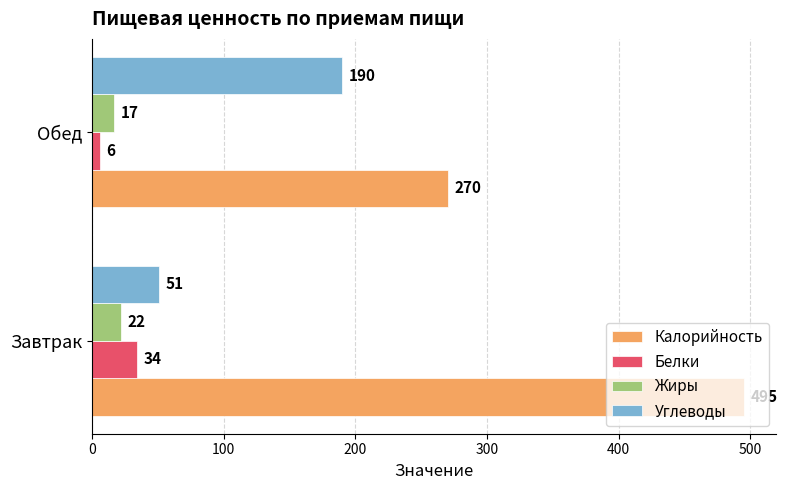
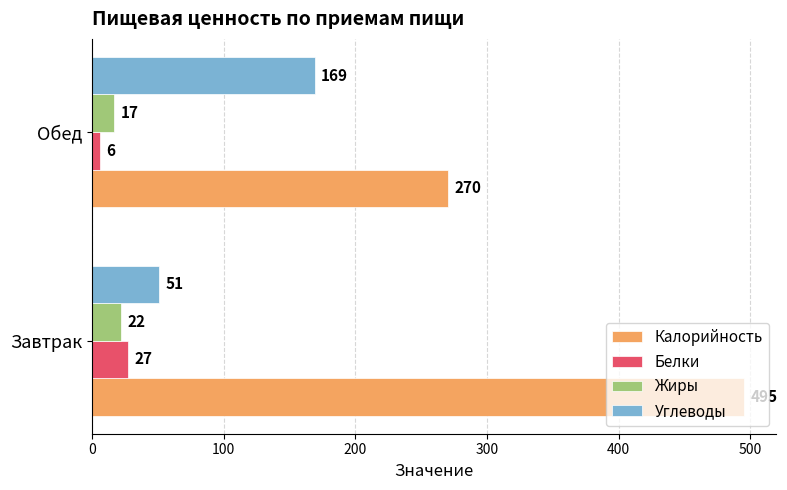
  {
    "Калорийность": {
      "Обед": 270
    },
    "Белки": {
      "Обед": 6,
-     "Завтрак": 34
+     "Завтрак": 27
    },
    "Жиры": {
      "Обед": 17,
      "Завтрак": 22
    },
    "Углеводы": {
-     "Обед": 190,
+     "Обед": 169,
      "Завтрак": 51
    }
  }
